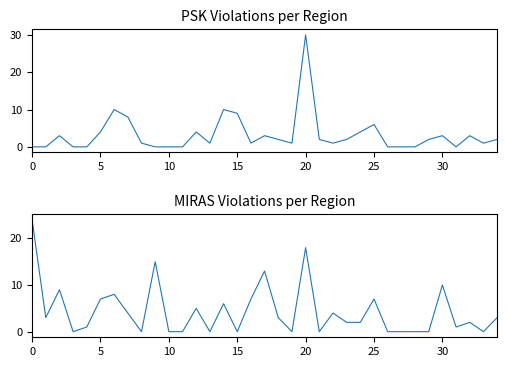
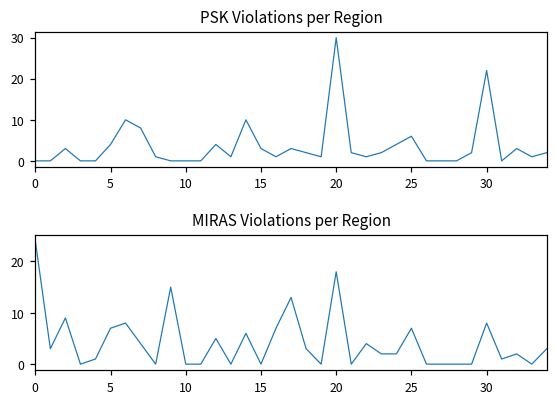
  {
    "PSK Violations per Region": {
      "0": 0,
      "5": 4,
      "10": 0,
-     "15": 9,
+     "15": 3,
      "20": 30,
      "25": 6,
-     "30": 3
+     "30": 22
    },
    "MIRAS Violations per Region": {
      "0": 24,
      "5": 7,
      "10": 0,
      "15": 0,
      "20": 18,
      "25": 7,
-     "30": 10
+     "30": 8
    }
  }
